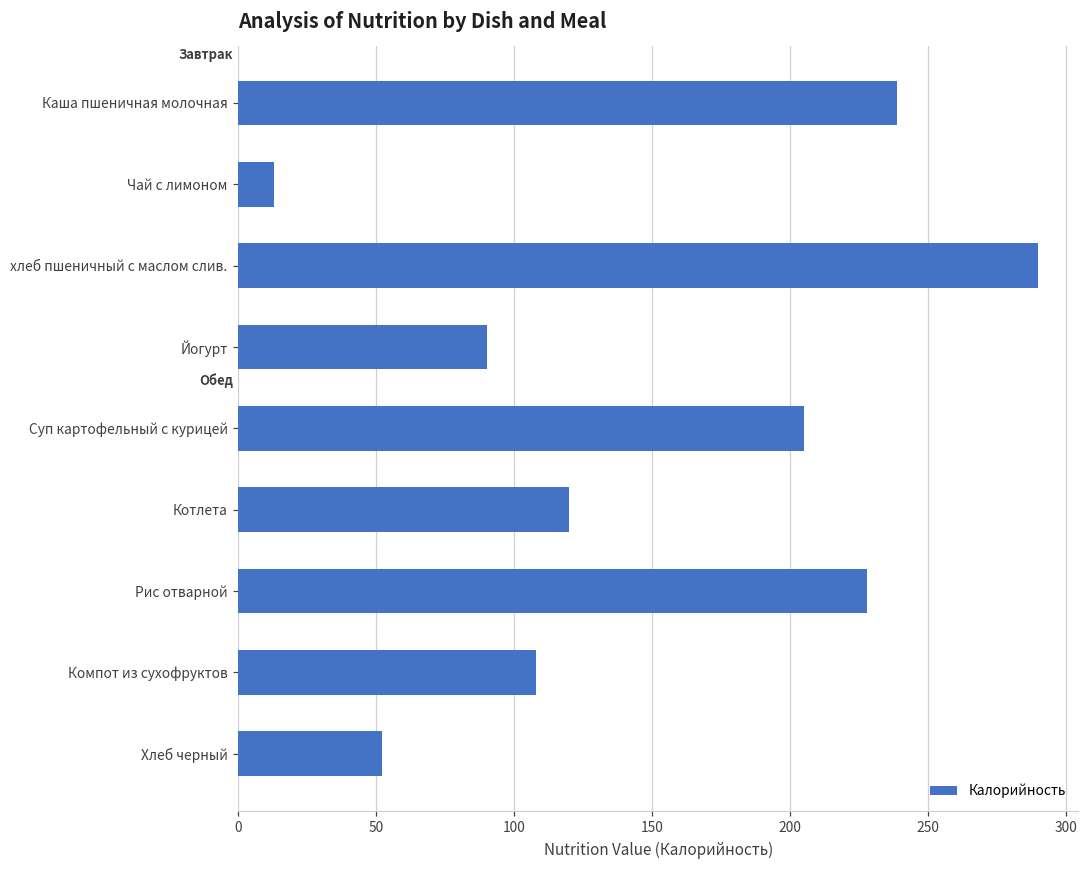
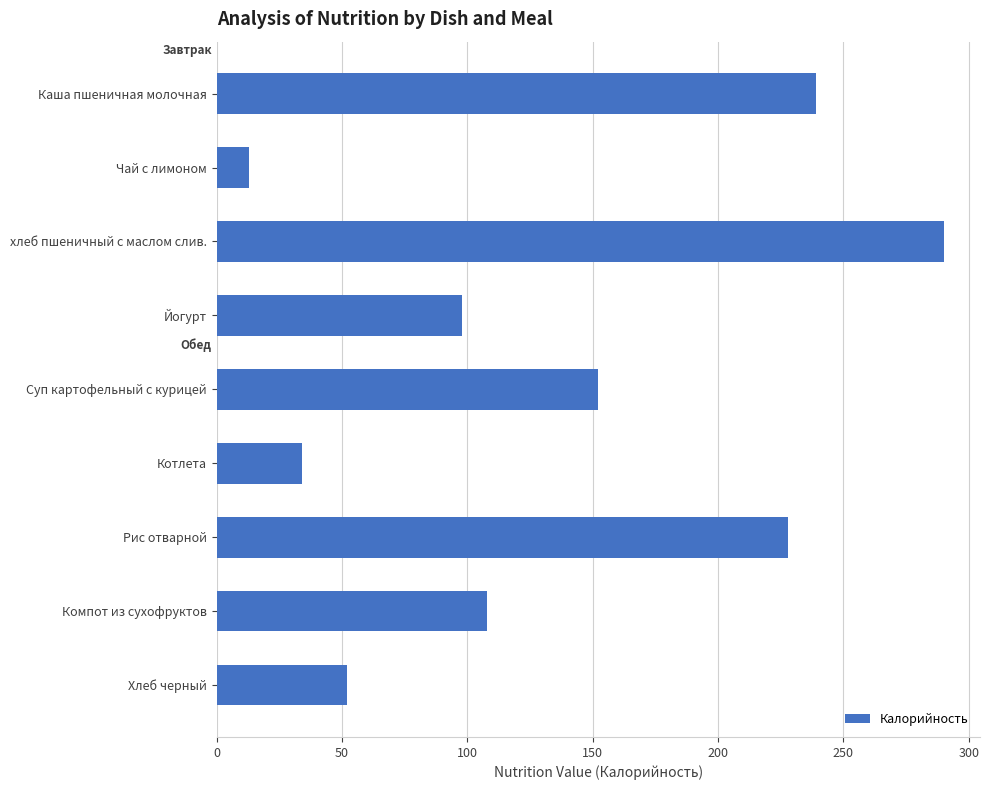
  {
    "Каша пшеничная молочная": 239,
    "Чай с лимоном": 13,
    "хлеб пшеничный с маслом слив.": 290,
-   "Йогурт": 90,
-   "Суп картофельный с курицей": 205,
-   "Котлета": 120,
+   "Йогурт": 98,
+   "Суп картофельный с курицей": 152,
+   "Котлета": 34,
    "Рис отварной": 228,
    "Компот из сухофруктов": 108,
    "Хлеб черный": 52
  }
